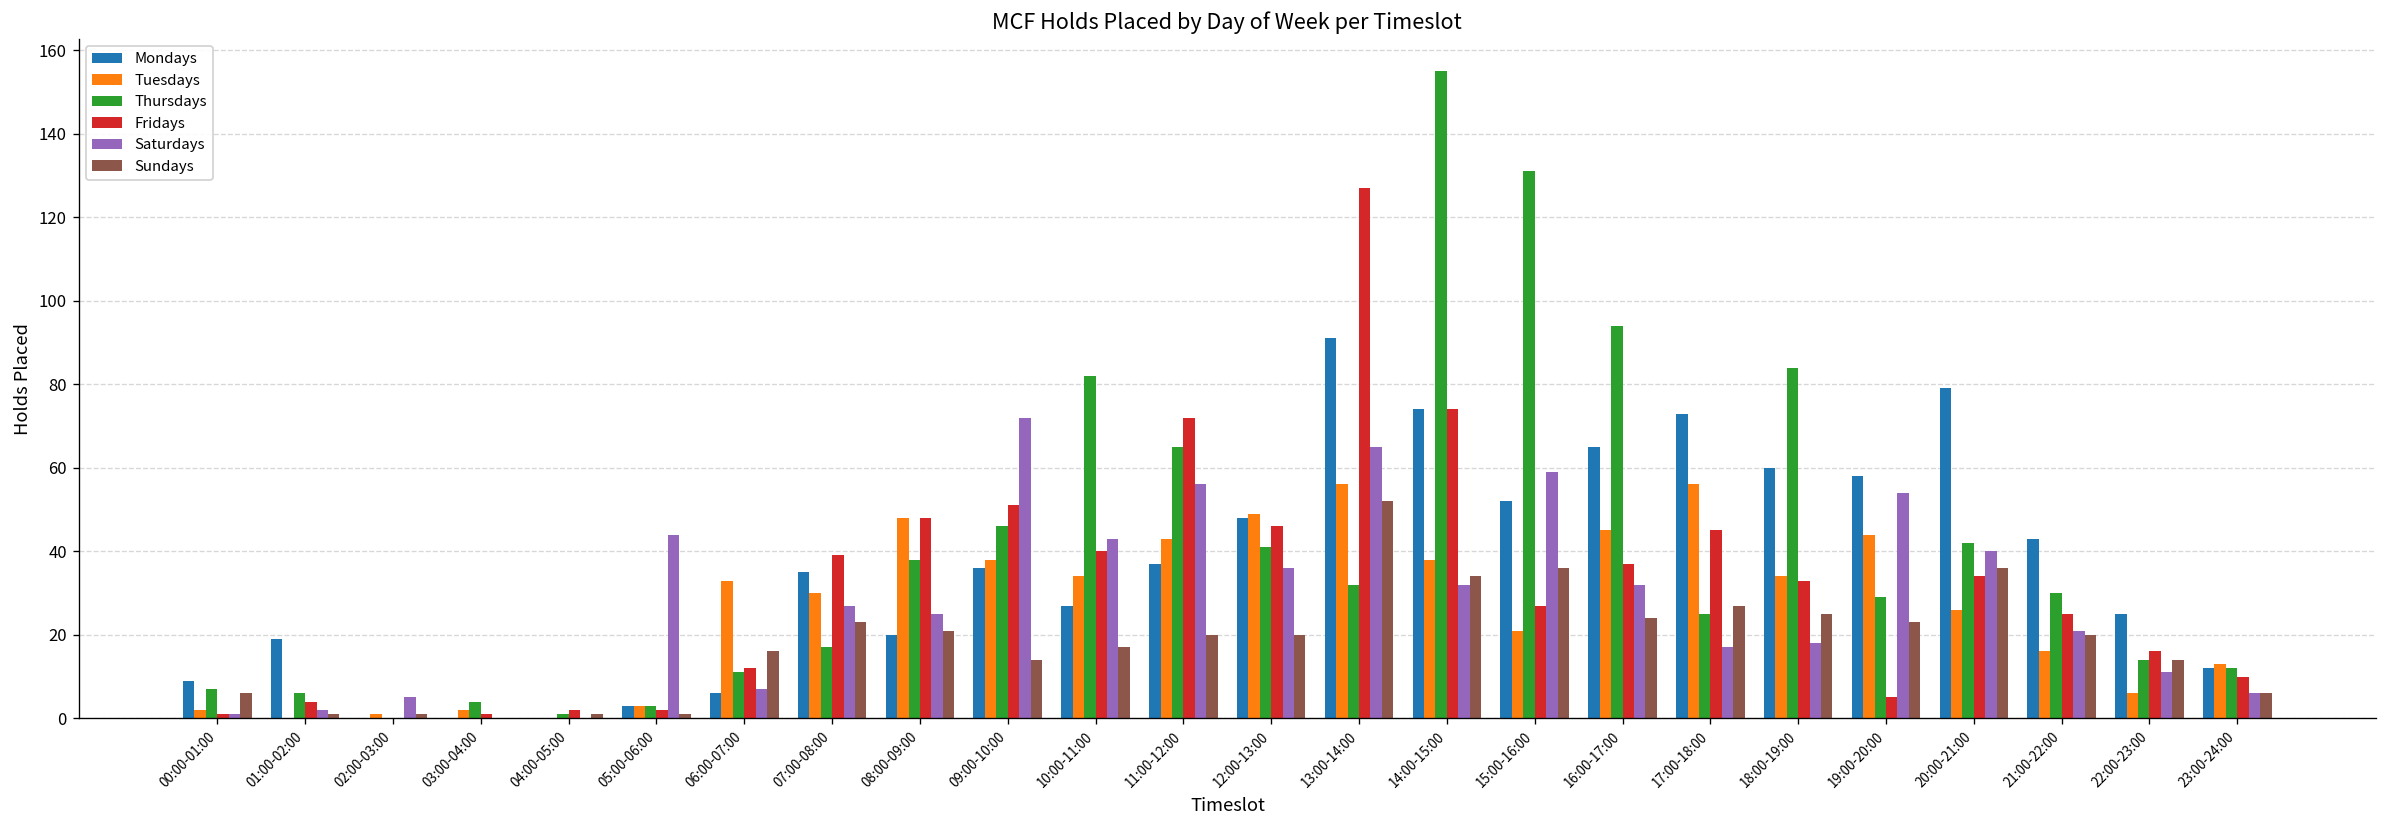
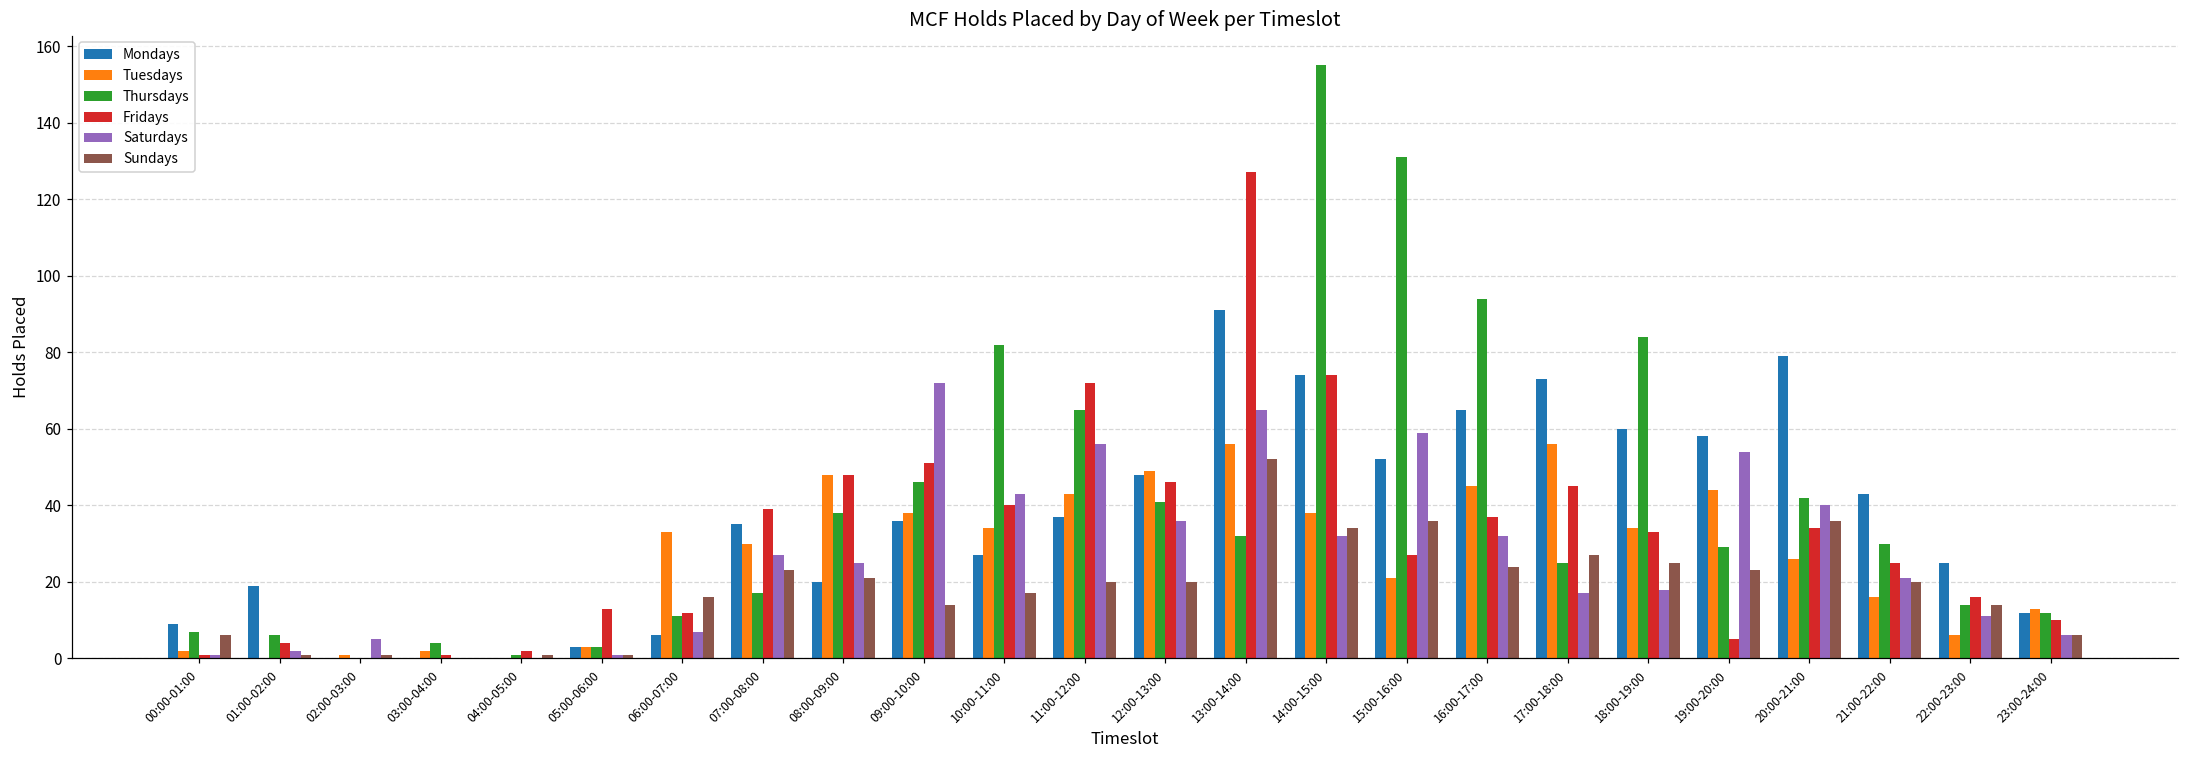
  {
    "Mondays": {
      "00:00-01:00": 9,
      "01:00-02:00": 19,
      "02:00-03:00": 0,
      "03:00-04:00": 0,
      "04:00-05:00": 0,
      "05:00-06:00": 3,
      "06:00-07:00": 6,
      "07:00-08:00": 35,
      "08:00-09:00": 20,
      "09:00-10:00": 36,
      "10:00-11:00": 27,
      "11:00-12:00": 37,
      "12:00-13:00": 48,
      "13:00-14:00": 91,
      "14:00-15:00": 74,
      "15:00-16:00": 52,
      "16:00-17:00": 65,
      "17:00-18:00": 73,
      "18:00-19:00": 60,
      "19:00-20:00": 58,
      "20:00-21:00": 79,
      "21:00-22:00": 43,
      "22:00-23:00": 25,
      "23:00-24:00": 12
    },
    "Tuesdays": {
      "00:00-01:00": 2,
      "01:00-02:00": 0,
      "02:00-03:00": 1,
      "03:00-04:00": 2,
      "04:00-05:00": 0,
      "05:00-06:00": 3,
      "06:00-07:00": 33,
      "07:00-08:00": 30,
      "08:00-09:00": 48,
      "09:00-10:00": 38,
      "10:00-11:00": 34,
      "11:00-12:00": 43,
      "12:00-13:00": 49,
      "13:00-14:00": 56,
      "14:00-15:00": 38,
      "15:00-16:00": 21,
      "16:00-17:00": 45,
      "17:00-18:00": 56,
      "18:00-19:00": 34,
      "19:00-20:00": 44,
      "20:00-21:00": 26,
      "21:00-22:00": 16,
      "22:00-23:00": 6,
      "23:00-24:00": 13
    },
    "Thursdays": {
      "00:00-01:00": 7,
      "01:00-02:00": 6,
      "02:00-03:00": 0,
      "03:00-04:00": 4,
      "04:00-05:00": 1,
      "05:00-06:00": 3,
      "06:00-07:00": 11,
      "07:00-08:00": 17,
      "08:00-09:00": 38,
      "09:00-10:00": 46,
      "10:00-11:00": 82,
      "11:00-12:00": 65,
      "12:00-13:00": 41,
      "13:00-14:00": 32,
      "14:00-15:00": 155,
      "15:00-16:00": 131,
      "16:00-17:00": 94,
      "17:00-18:00": 25,
      "18:00-19:00": 84,
      "19:00-20:00": 29,
      "20:00-21:00": 42,
      "21:00-22:00": 30,
      "22:00-23:00": 14,
      "23:00-24:00": 12
    },
    "Fridays": {
      "00:00-01:00": 1,
      "01:00-02:00": 4,
      "02:00-03:00": 0,
      "03:00-04:00": 1,
      "04:00-05:00": 2,
-     "05:00-06:00": 2,
+     "05:00-06:00": 13,
      "06:00-07:00": 12,
      "07:00-08:00": 39,
      "08:00-09:00": 48,
      "09:00-10:00": 51,
      "10:00-11:00": 40,
      "11:00-12:00": 72,
      "12:00-13:00": 46,
      "13:00-14:00": 127,
      "14:00-15:00": 74,
      "15:00-16:00": 27,
      "16:00-17:00": 37,
      "17:00-18:00": 45,
      "18:00-19:00": 33,
      "19:00-20:00": 5,
      "20:00-21:00": 34,
      "21:00-22:00": 25,
      "22:00-23:00": 16,
      "23:00-24:00": 10
    },
    "Saturdays": {
      "00:00-01:00": 1,
      "01:00-02:00": 2,
      "02:00-03:00": 5,
      "03:00-04:00": 0,
      "04:00-05:00": 0,
-     "05:00-06:00": 44,
+     "05:00-06:00": 1,
      "06:00-07:00": 7,
      "07:00-08:00": 27,
      "08:00-09:00": 25,
      "09:00-10:00": 72,
      "10:00-11:00": 43,
      "11:00-12:00": 56,
      "12:00-13:00": 36,
      "13:00-14:00": 65,
      "14:00-15:00": 32,
      "15:00-16:00": 59,
      "16:00-17:00": 32,
      "17:00-18:00": 17,
      "18:00-19:00": 18,
      "19:00-20:00": 54,
      "20:00-21:00": 40,
      "21:00-22:00": 21,
      "22:00-23:00": 11,
      "23:00-24:00": 6
    },
    "Sundays": {
      "00:00-01:00": 6,
      "01:00-02:00": 1,
      "02:00-03:00": 1,
      "03:00-04:00": 0,
      "04:00-05:00": 1,
      "05:00-06:00": 1,
      "06:00-07:00": 16,
      "07:00-08:00": 23,
      "08:00-09:00": 21,
      "09:00-10:00": 14,
      "10:00-11:00": 17,
      "11:00-12:00": 20,
      "12:00-13:00": 20,
      "13:00-14:00": 52,
      "14:00-15:00": 34,
      "15:00-16:00": 36,
      "16:00-17:00": 24,
      "17:00-18:00": 27,
      "18:00-19:00": 25,
      "19:00-20:00": 23,
      "20:00-21:00": 36,
      "21:00-22:00": 20,
      "22:00-23:00": 14,
      "23:00-24:00": 6
    }
  }
